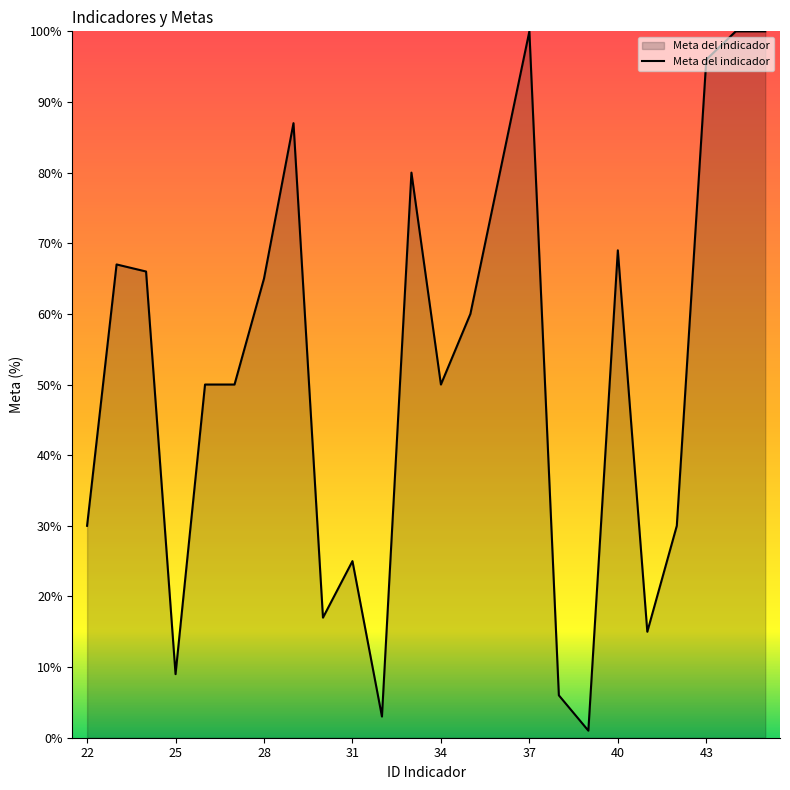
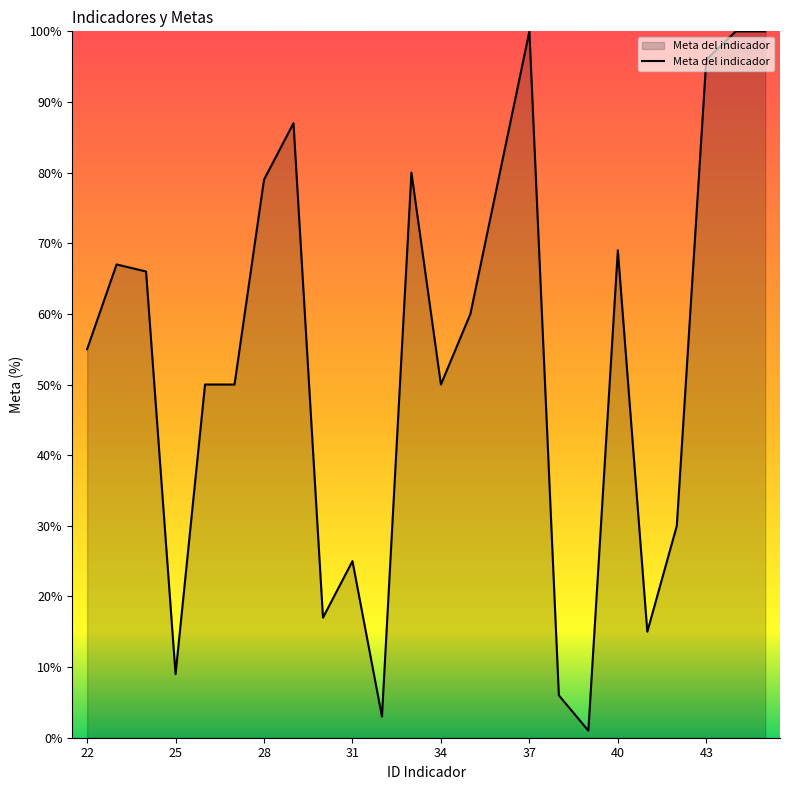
  {
-   "22": "30%",
+   "22": "55%",
    "25": "9%",
-   "28": "65%",
+   "28": "79%",
    "31": "25%",
    "34": "50%",
    "37": "100%",
    "40": "69%"
  }
